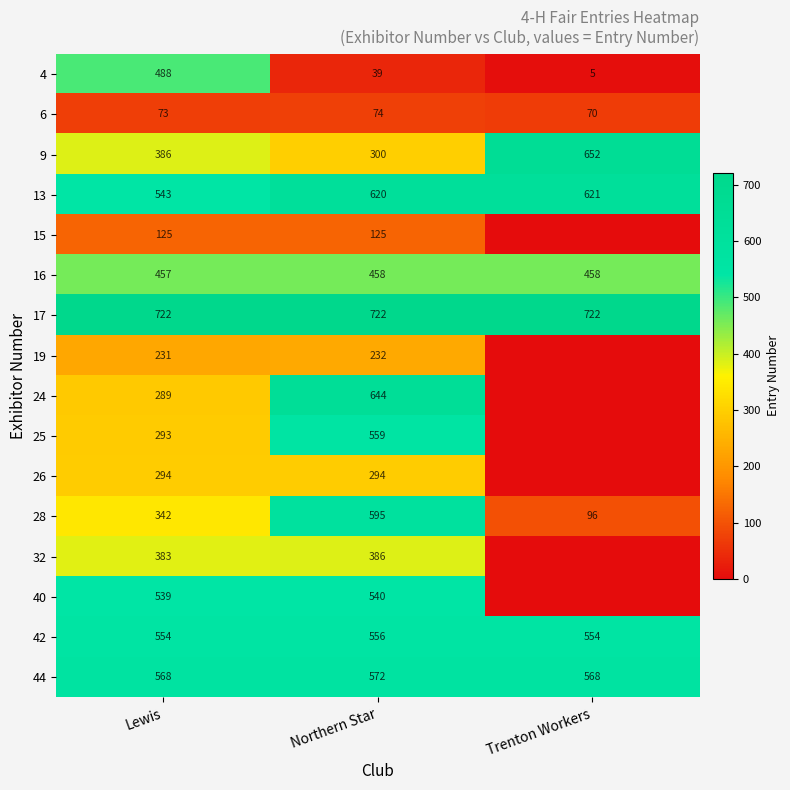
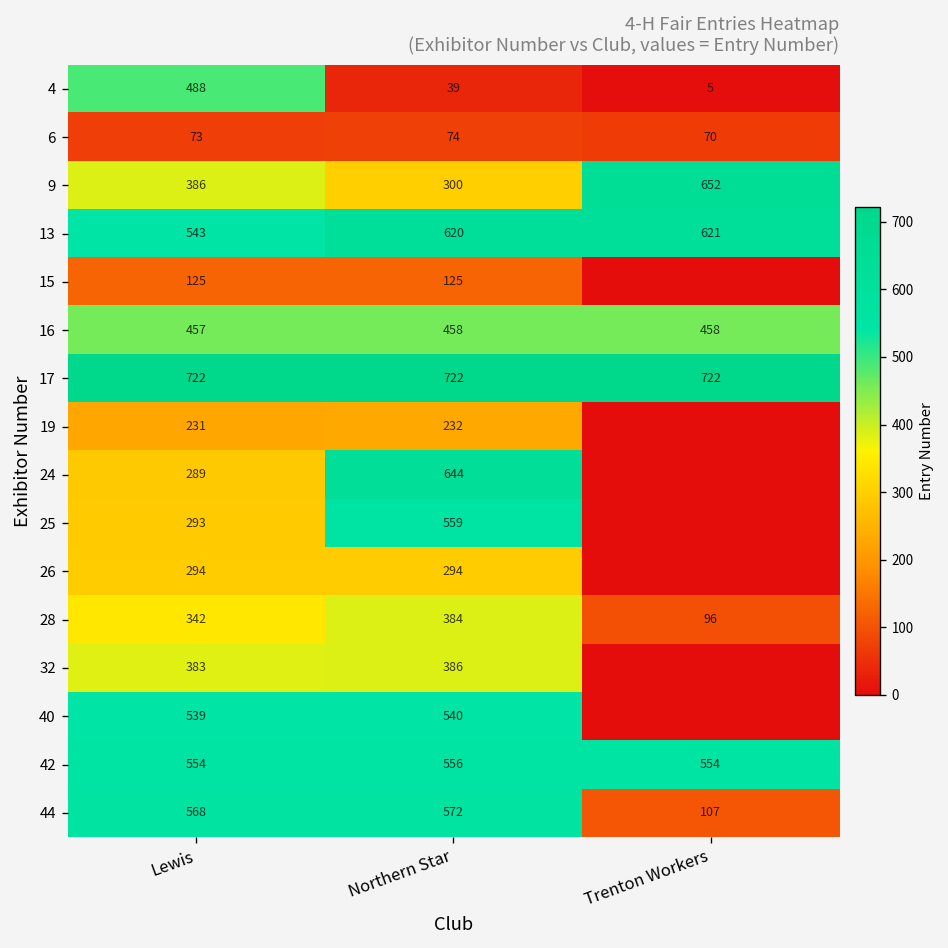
  {
    "4": {
      "Lewis": 488,
      "Northern Star": 39,
      "Trenton Workers": 5
    },
    "6": {
      "Lewis": 73,
      "Northern Star": 74,
      "Trenton Workers": 70
    },
    "9": {
      "Lewis": 386,
      "Northern Star": 300,
      "Trenton Workers": 652
    },
    "13": {
      "Lewis": 543,
      "Northern Star": 620,
      "Trenton Workers": 621
    },
    "15": {
      "Lewis": 125,
      "Northern Star": 125
    },
    "16": {
      "Lewis": 457,
      "Northern Star": 458,
      "Trenton Workers": 458
    },
    "17": {
      "Lewis": 722,
      "Northern Star": 722,
      "Trenton Workers": 722
    },
    "19": {
      "Lewis": 231,
      "Northern Star": 232
    },
    "24": {
      "Lewis": 289,
      "Northern Star": 644
    },
    "25": {
      "Lewis": 293,
      "Northern Star": 559
    },
    "26": {
      "Lewis": 294,
      "Northern Star": 294
    },
    "28": {
      "Lewis": 342,
-     "Northern Star": 595,
+     "Northern Star": 384,
      "Trenton Workers": 96
    },
    "32": {
      "Lewis": 383,
      "Northern Star": 386
    },
    "40": {
      "Lewis": 539,
      "Northern Star": 540
    },
    "42": {
      "Lewis": 554,
      "Northern Star": 556,
      "Trenton Workers": 554
    },
    "44": {
      "Lewis": 568,
      "Northern Star": 572,
-     "Trenton Workers": 568
+     "Trenton Workers": 107
    }
  }
